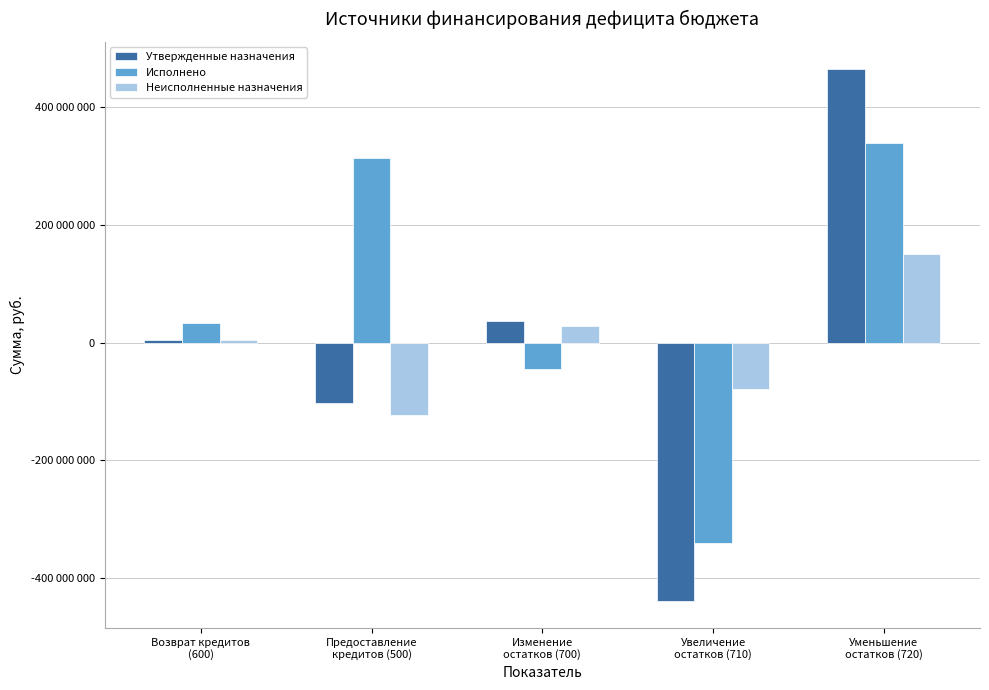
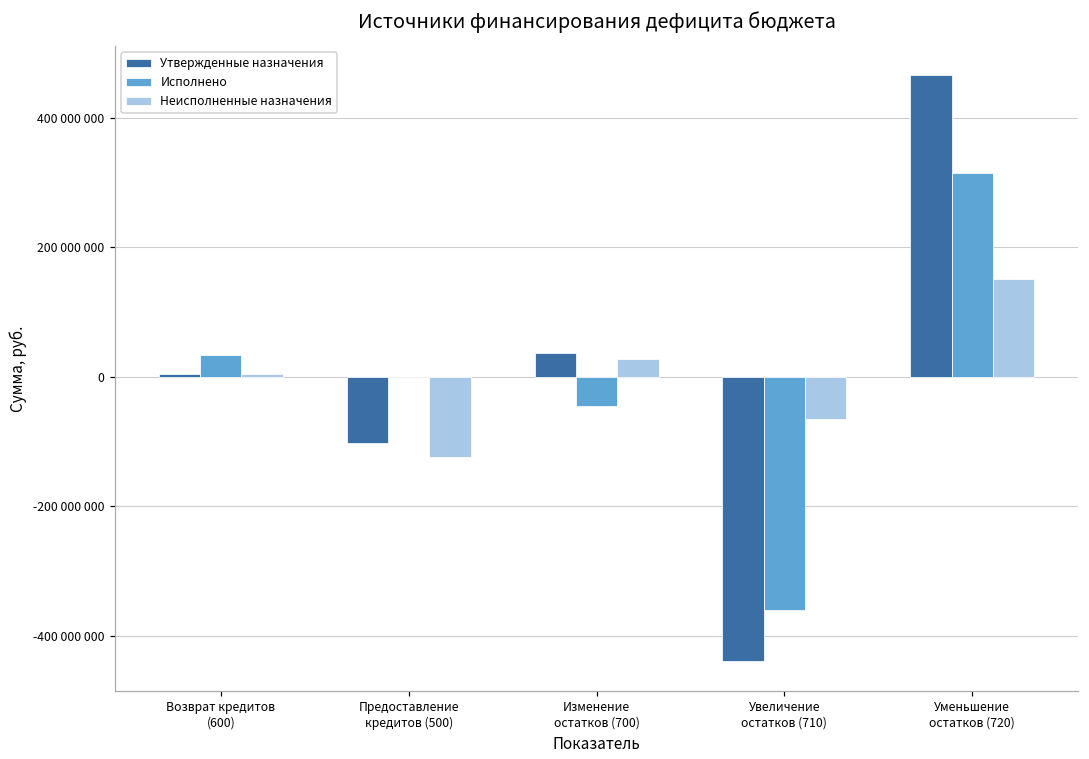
  {
    "Утвержденные назначения": {
      "Предоставление кредитов (500)": -100000000,
      "Изменение остатков (700)": 40000000,
      "Увеличение остатков (710)": -440000000,
      "Уменьшение остатков (720)": 470000000
    },
    "Исполнено": {
      "Возврат кредитов (600)": 30000000,
-     "Предоставление кредитов (500)": 310000000,
+     "Предоставление кредитов (500)": 0,
      "Изменение остатков (700)": -50000000,
-     "Увеличение остатков (710)": -340000000,
-     "Уменьшение остатков (720)": 340000000
+     "Увеличение остатков (710)": -360000000,
+     "Уменьшение остатков (720)": 310000000
    },
    "Неисполненные назначения": {
      "Предоставление кредитов (500)": -120000000,
      "Изменение остатков (700)": 30000000,
-     "Увеличение остатков (710)": -80000000,
+     "Увеличение остатков (710)": -70000000,
      "Уменьшение остатков (720)": 150000000
    }
  }
